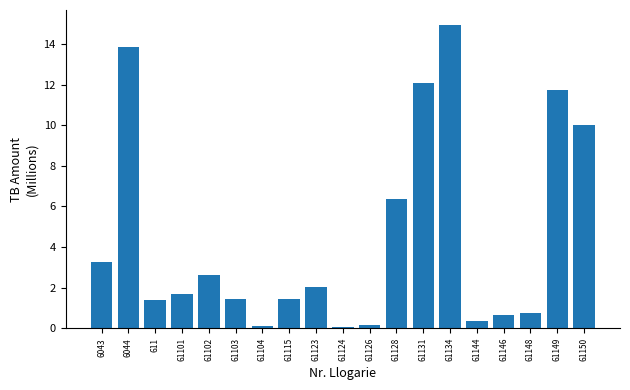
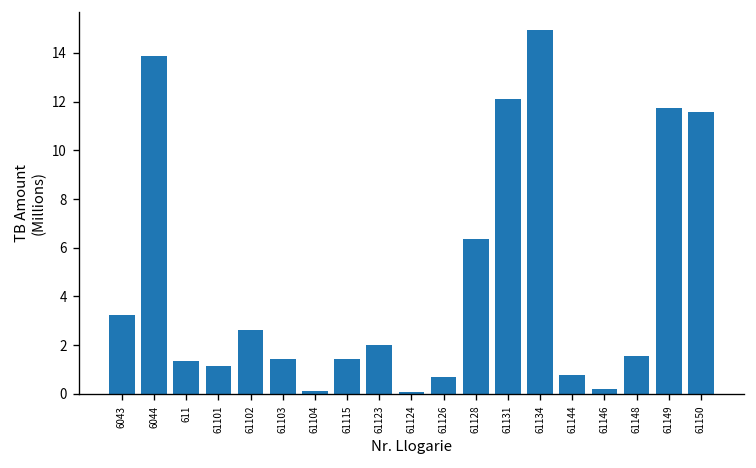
  {
    "6043": 3.3,
    "6044": 13.9,
    "611": 1.4,
-   "61101": 1.7,
+   "61101": 1.1,
    "61102": 2.6,
    "61103": 1.4,
    "61115": 1.4,
    "61123": 2.0,
-   "61126": 0.2,
+   "61126": 0.7,
    "61128": 6.4,
    "61131": 12.1,
    "61134": 14.9,
-   "61144": 0.4,
-   "61146": 0.7,
-   "61148": 0.8,
+   "61144": 0.8,
+   "61146": 0.2,
+   "61148": 1.5,
    "61149": 11.7,
-   "61150": 10.0
+   "61150": 11.6
  }
